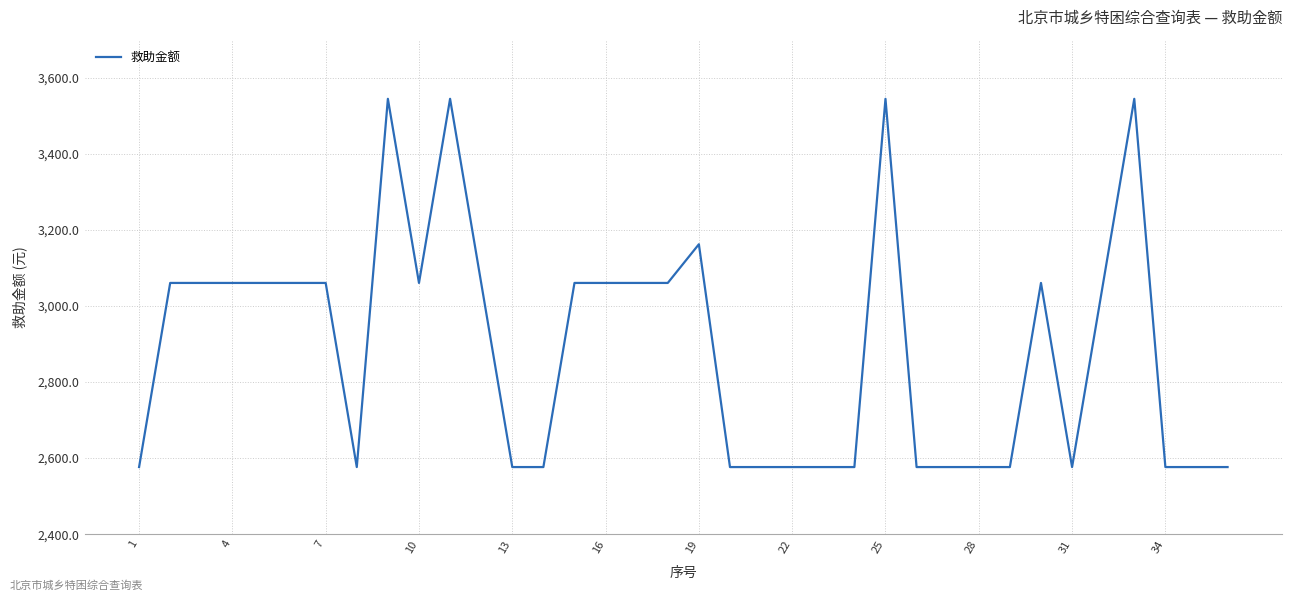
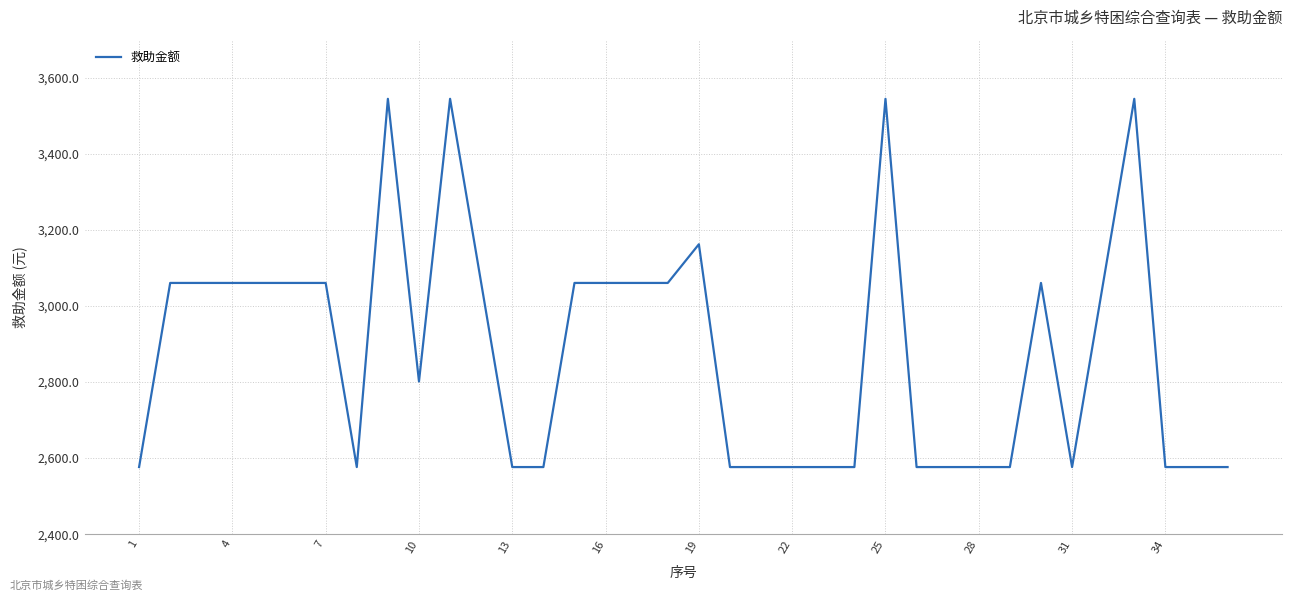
  {
    "1": "2,580",
    "4": "3,060",
    "7": "3,060",
-   "10": "3,060",
+   "10": "2,800",
    "13": "2,580",
    "16": "3,060",
    "19": "3,160",
    "22": "2,580",
    "25": "3,540",
    "28": "2,580",
    "31": "2,580",
    "34": "2,580"
  }
